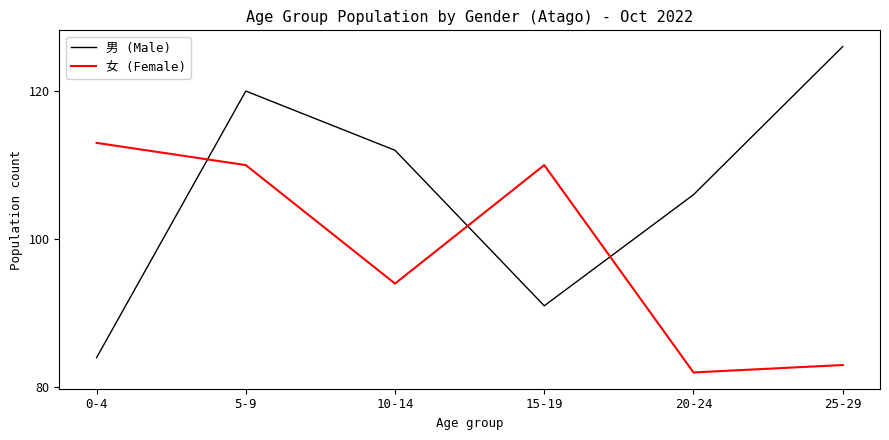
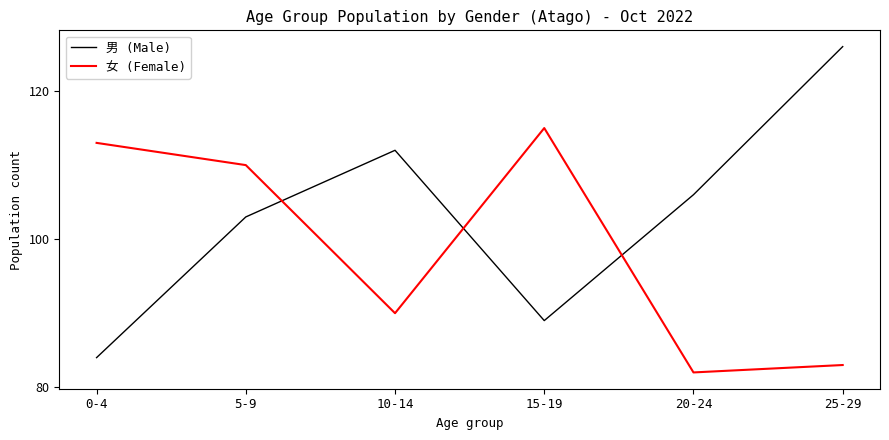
  {
    "男 (Male)": {
      "0-4": 84,
-     "5-9": 120,
+     "5-9": 103,
      "10-14": 112,
-     "15-19": 91,
+     "15-19": 89,
      "20-24": 106,
      "25-29": 126
    },
    "女 (Female)": {
      "0-4": 113,
      "5-9": 110,
-     "10-14": 94,
-     "15-19": 110,
+     "10-14": 90,
+     "15-19": 115,
      "20-24": 82,
      "25-29": 83
    }
  }
